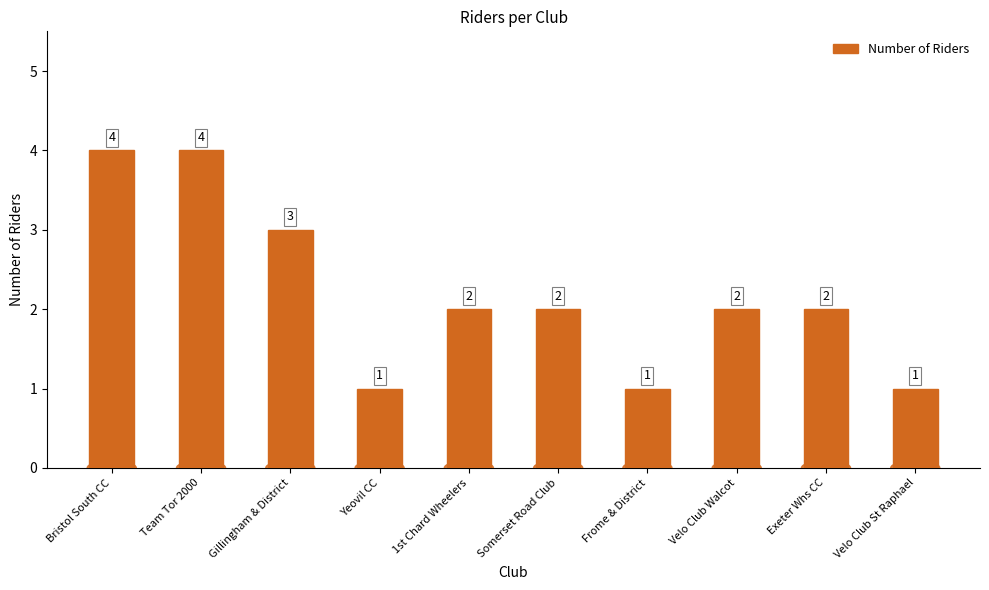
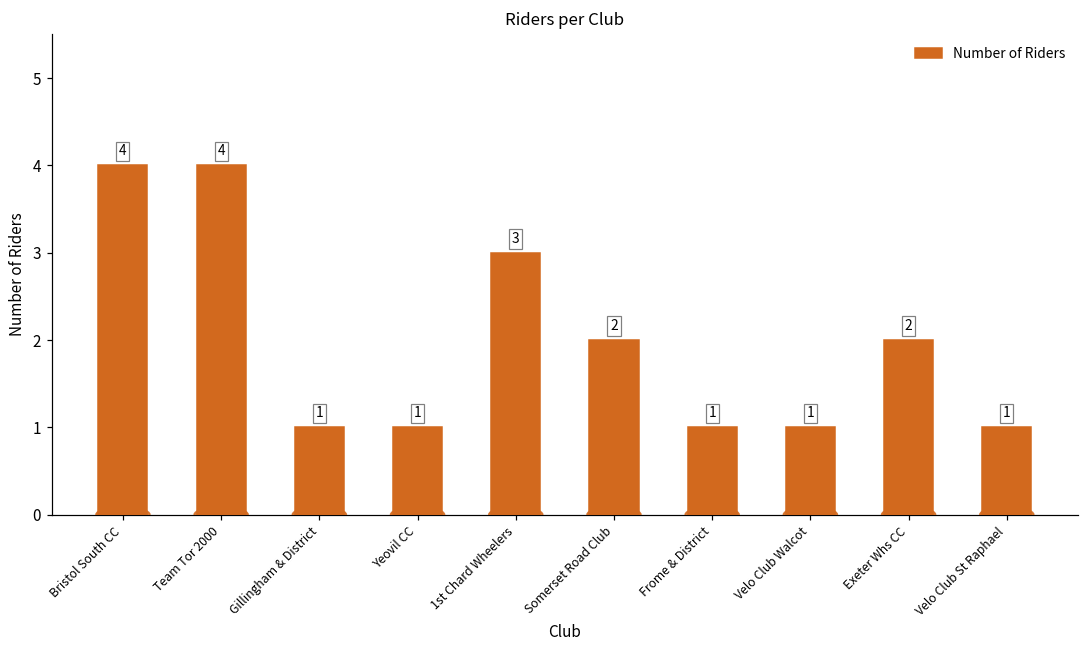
  {
-   "Gillingham & District": 3,
-   "1st Chard Wheelers": 2,
-   "Velo Club Walcot": 2
+   "Gillingham & District": 1,
+   "1st Chard Wheelers": 3,
+   "Velo Club Walcot": 1
  }
